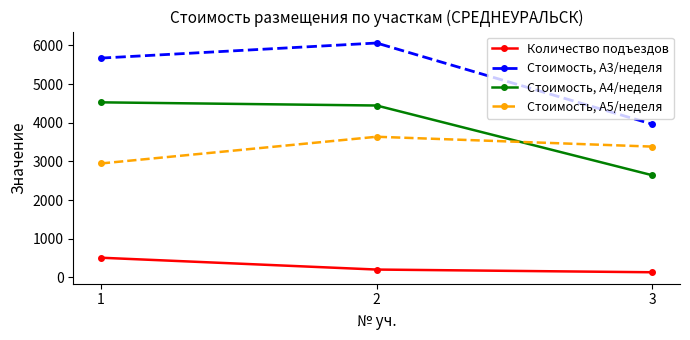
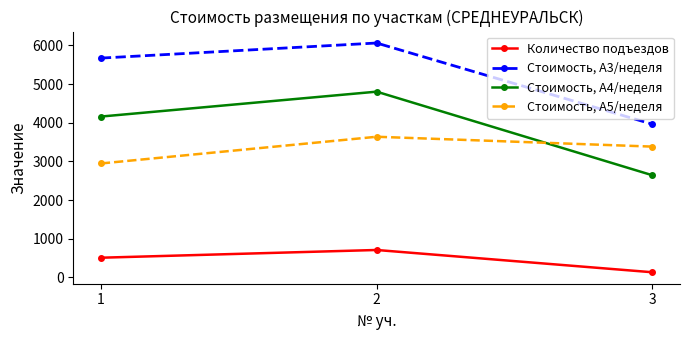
  {
    "Количество подъездов": {
      "1": 500,
-     "2": 200,
+     "2": 700,
      "3": 100
    },
    "Стоимость, А3/неделя": {
      "1": 5700,
      "2": 6100,
      "3": 4000
    },
    "Стоимость, А4/неделя": {
-     "1": 4500,
-     "2": 4400,
+     "1": 4200,
+     "2": 4800,
      "3": 2600
    },
    "Стоимость, А5/неделя": {
      "1": 2900,
      "2": 3600,
      "3": 3400
    }
  }
